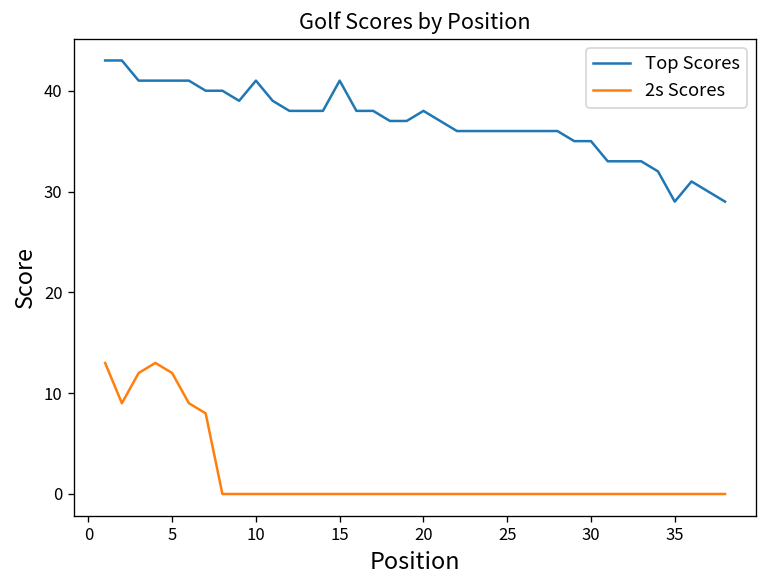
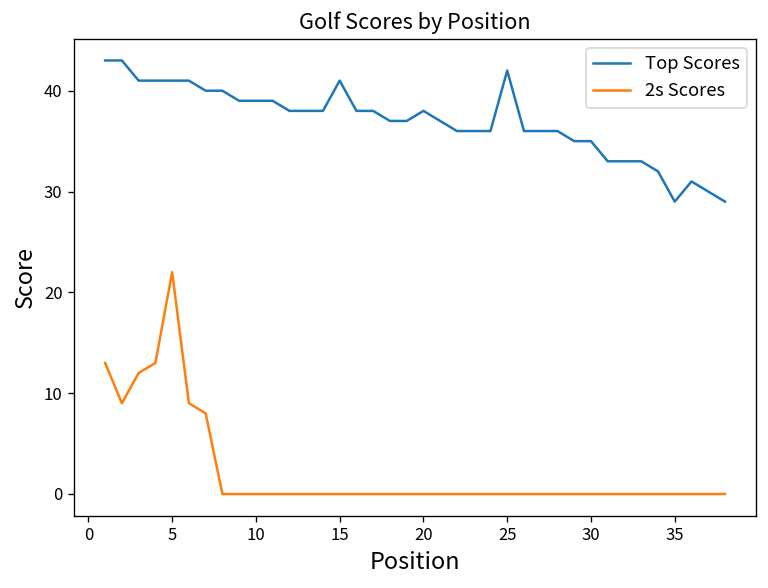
  {
    "Top Scores": {
      "5": 41,
-     "10": 41,
+     "10": 39,
      "15": 41,
      "20": 38,
-     "25": 36,
+     "25": 42,
      "30": 35,
      "35": 29
    },
    "2s Scores": {
-     "5": 12,
+     "5": 22,
      "10": 0,
      "15": 0,
      "20": 0,
      "25": 0,
      "30": 0,
      "35": 0
    }
  }
